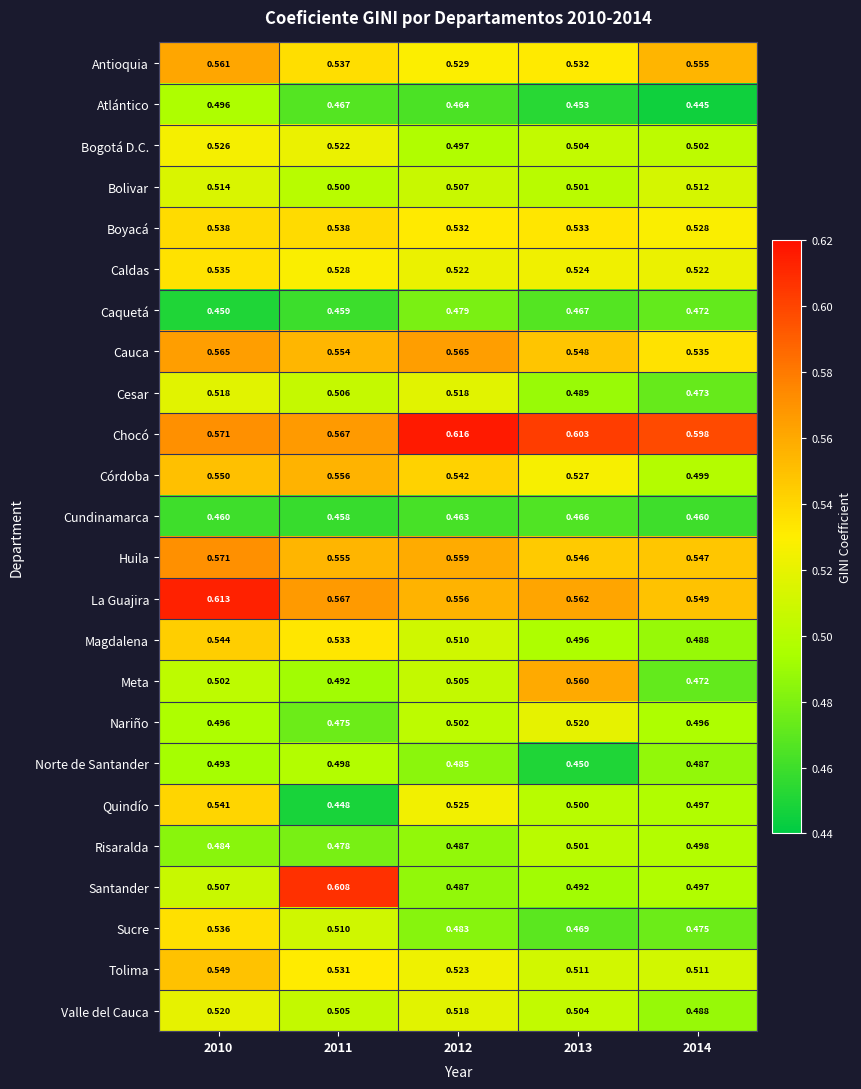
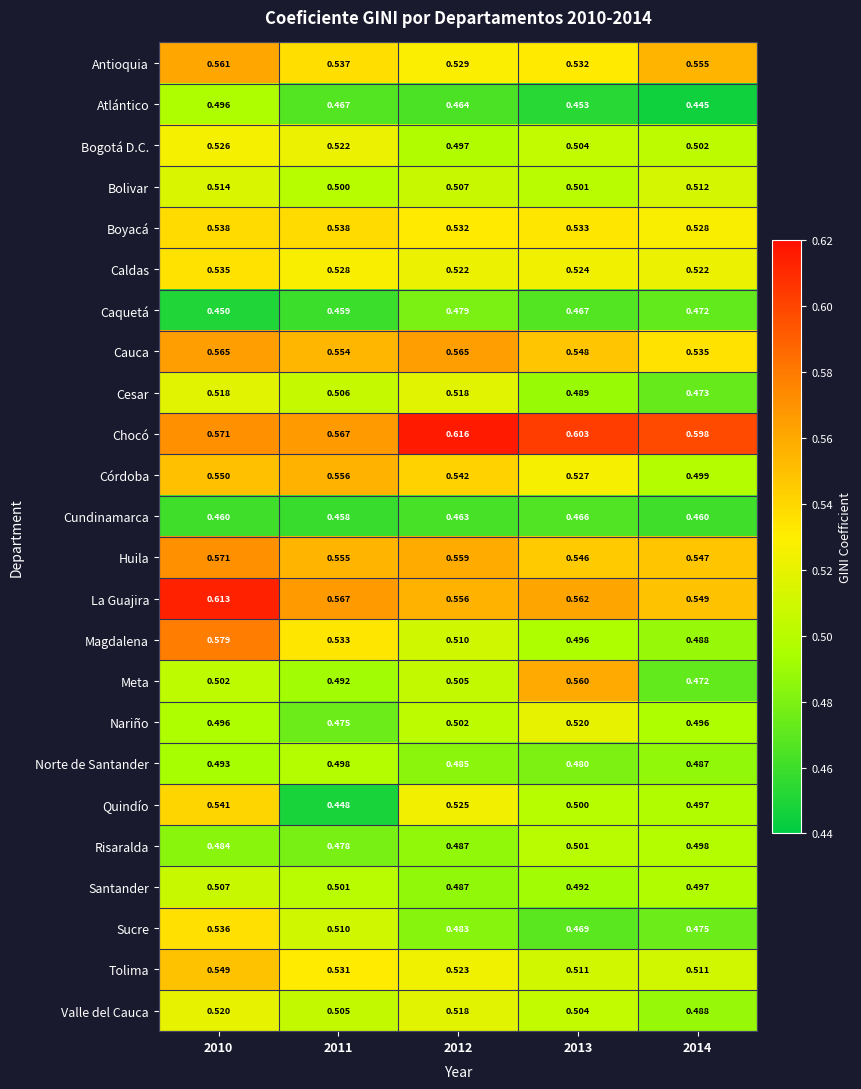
  {
    "Antioquia": {
      "2010": 0.561,
      "2011": 0.537,
      "2012": 0.529,
      "2013": 0.532,
      "2014": 0.555
    },
    "Atlántico": {
      "2010": 0.496,
      "2011": 0.467,
      "2012": 0.464,
      "2013": 0.453,
      "2014": 0.445
    },
    "Bogotá D.C.": {
      "2010": 0.526,
      "2011": 0.522,
      "2012": 0.497,
      "2013": 0.504,
      "2014": 0.502
    },
    "Bolivar": {
      "2010": 0.514,
      "2011": 0.500,
      "2012": 0.507,
      "2013": 0.501,
      "2014": 0.512
    },
    "Boyacá": {
      "2010": 0.538,
      "2011": 0.538,
      "2012": 0.532,
      "2013": 0.533,
      "2014": 0.528
    },
    "Caldas": {
      "2010": 0.535,
      "2011": 0.528,
      "2012": 0.522,
      "2013": 0.524,
      "2014": 0.522
    },
    "Caquetá": {
      "2010": 0.450,
      "2011": 0.459,
      "2012": 0.479,
      "2013": 0.467,
      "2014": 0.472
    },
    "Cauca": {
      "2010": 0.565,
      "2011": 0.554,
      "2012": 0.565,
      "2013": 0.548,
      "2014": 0.535
    },
    "Cesar": {
      "2010": 0.518,
      "2011": 0.506,
      "2012": 0.518,
      "2013": 0.489,
      "2014": 0.473
    },
    "Chocó": {
      "2010": 0.571,
      "2011": 0.567,
      "2012": 0.616,
      "2013": 0.603,
      "2014": 0.598
    },
    "Córdoba": {
      "2010": 0.550,
      "2011": 0.556,
      "2012": 0.542,
      "2013": 0.527,
      "2014": 0.499
    },
    "Cundinamarca": {
      "2010": 0.460,
      "2011": 0.458,
      "2012": 0.463,
      "2013": 0.466,
      "2014": 0.460
    },
    "Huila": {
      "2010": 0.571,
      "2011": 0.555,
      "2012": 0.559,
      "2013": 0.546,
      "2014": 0.547
    },
    "La Guajira": {
      "2010": 0.613,
      "2011": 0.567,
      "2012": 0.556,
      "2013": 0.562,
      "2014": 0.549
    },
    "Magdalena": {
-     "2010": 0.544,
+     "2010": 0.579,
      "2011": 0.533,
      "2012": 0.510,
      "2013": 0.496,
      "2014": 0.488
    },
    "Meta": {
      "2010": 0.502,
      "2011": 0.492,
      "2012": 0.505,
      "2013": 0.560,
      "2014": 0.472
    },
    "Nariño": {
      "2010": 0.496,
      "2011": 0.475,
      "2012": 0.502,
      "2013": 0.520,
      "2014": 0.496
    },
    "Norte de Santander": {
      "2010": 0.493,
      "2011": 0.498,
      "2012": 0.485,
-     "2013": 0.450,
+     "2013": 0.480,
      "2014": 0.487
    },
    "Quindío": {
      "2010": 0.541,
      "2011": 0.448,
      "2012": 0.525,
      "2013": 0.500,
      "2014": 0.497
    },
    "Risaralda": {
      "2010": 0.484,
      "2011": 0.478,
      "2012": 0.487,
      "2013": 0.501,
      "2014": 0.498
    },
    "Santander": {
      "2010": 0.507,
-     "2011": 0.608,
+     "2011": 0.501,
      "2012": 0.487,
      "2013": 0.492,
      "2014": 0.497
    },
    "Sucre": {
      "2010": 0.536,
      "2011": 0.510,
      "2012": 0.483,
      "2013": 0.469,
      "2014": 0.475
    },
    "Tolima": {
      "2010": 0.549,
      "2011": 0.531,
      "2012": 0.523,
      "2013": 0.511,
      "2014": 0.511
    },
    "Valle del Cauca": {
      "2010": 0.520,
      "2011": 0.505,
      "2012": 0.518,
      "2013": 0.504,
      "2014": 0.488
    }
  }
